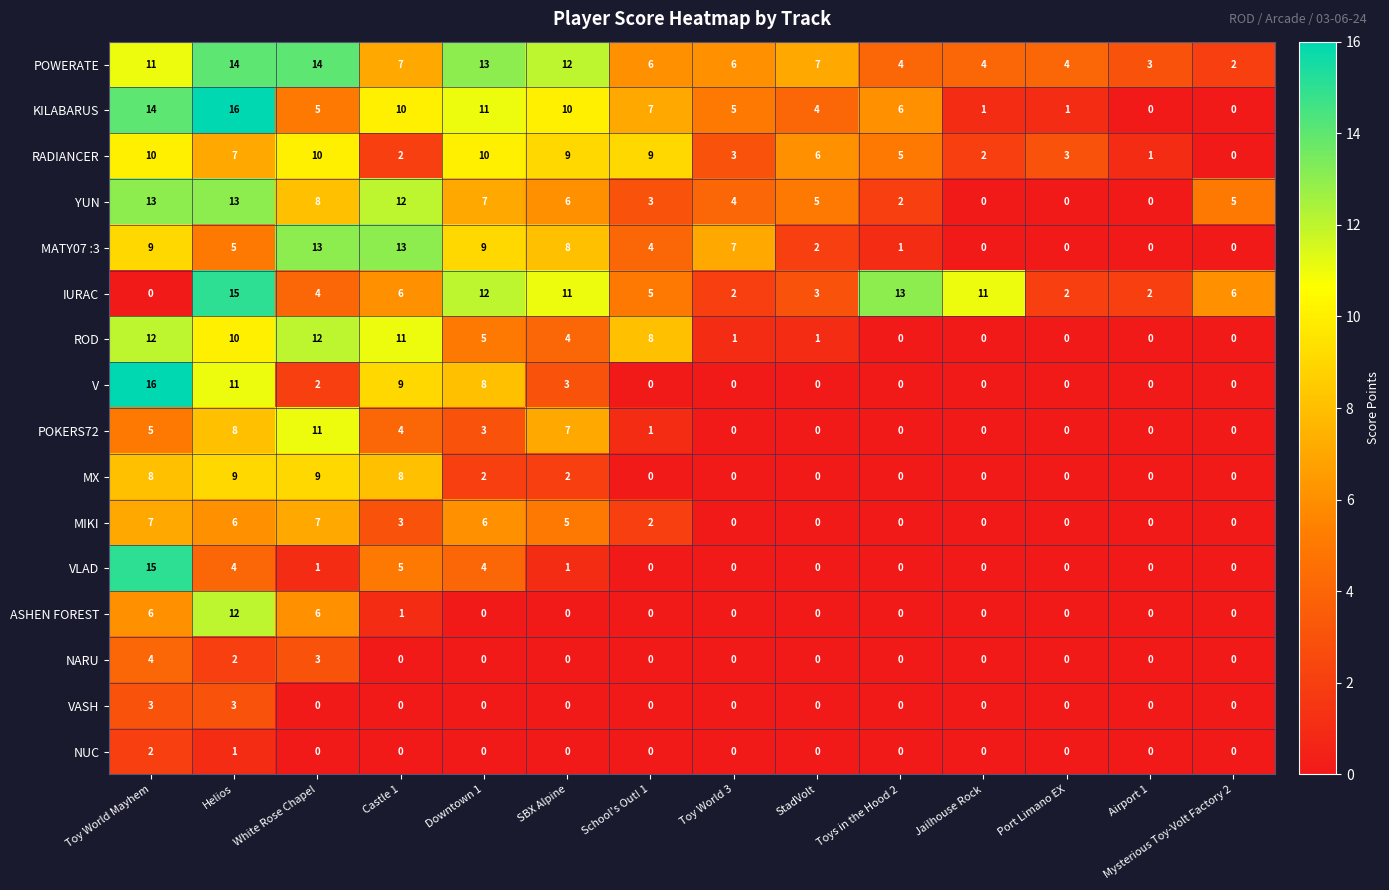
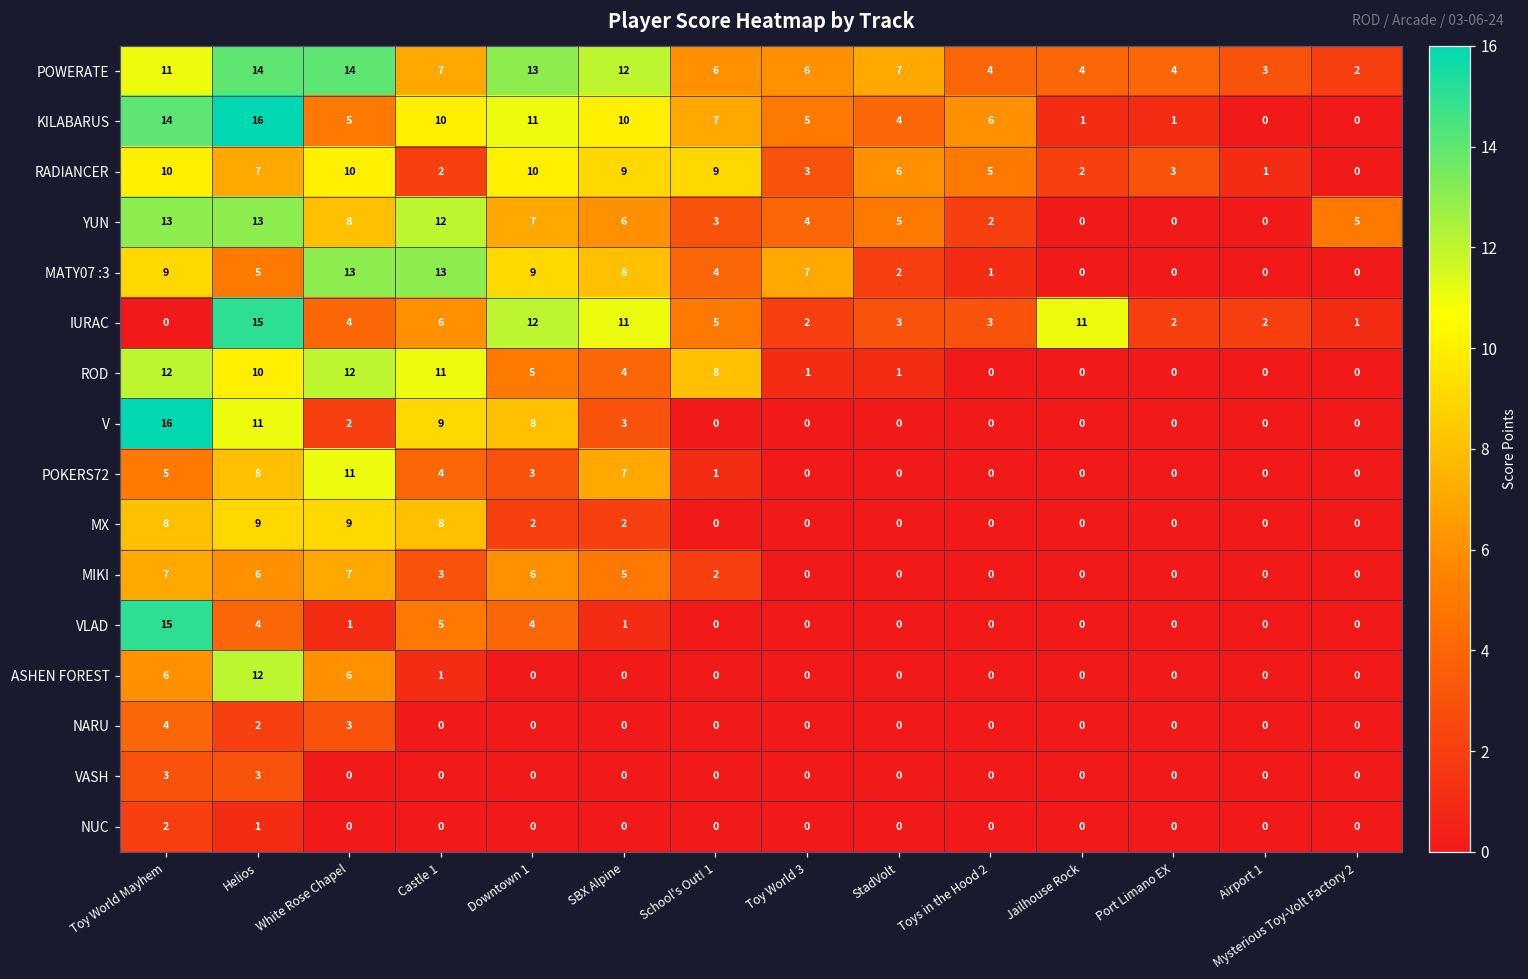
  {
    "IURAC": {
      "Toy World Mayhem": 0,
      "Helios": 15,
      "White Rose Chapel": 4,
      "Castle 1": 6,
      "Downtown 1": 12,
      "SBX Alpine": 11,
      "School's Out! 1": 5,
      "Toy World 3": 2,
      "StadVolt": 3,
-     "Toys in the Hood 2": 13,
+     "Toys in the Hood 2": 3,
      "Jailhouse Rock": 11,
      "Port Limano EX": 2,
      "Airport 1": 2,
-     "Mysterious Toy-Volt Factory 2": 6
+     "Mysterious Toy-Volt Factory 2": 1
    }
  }
